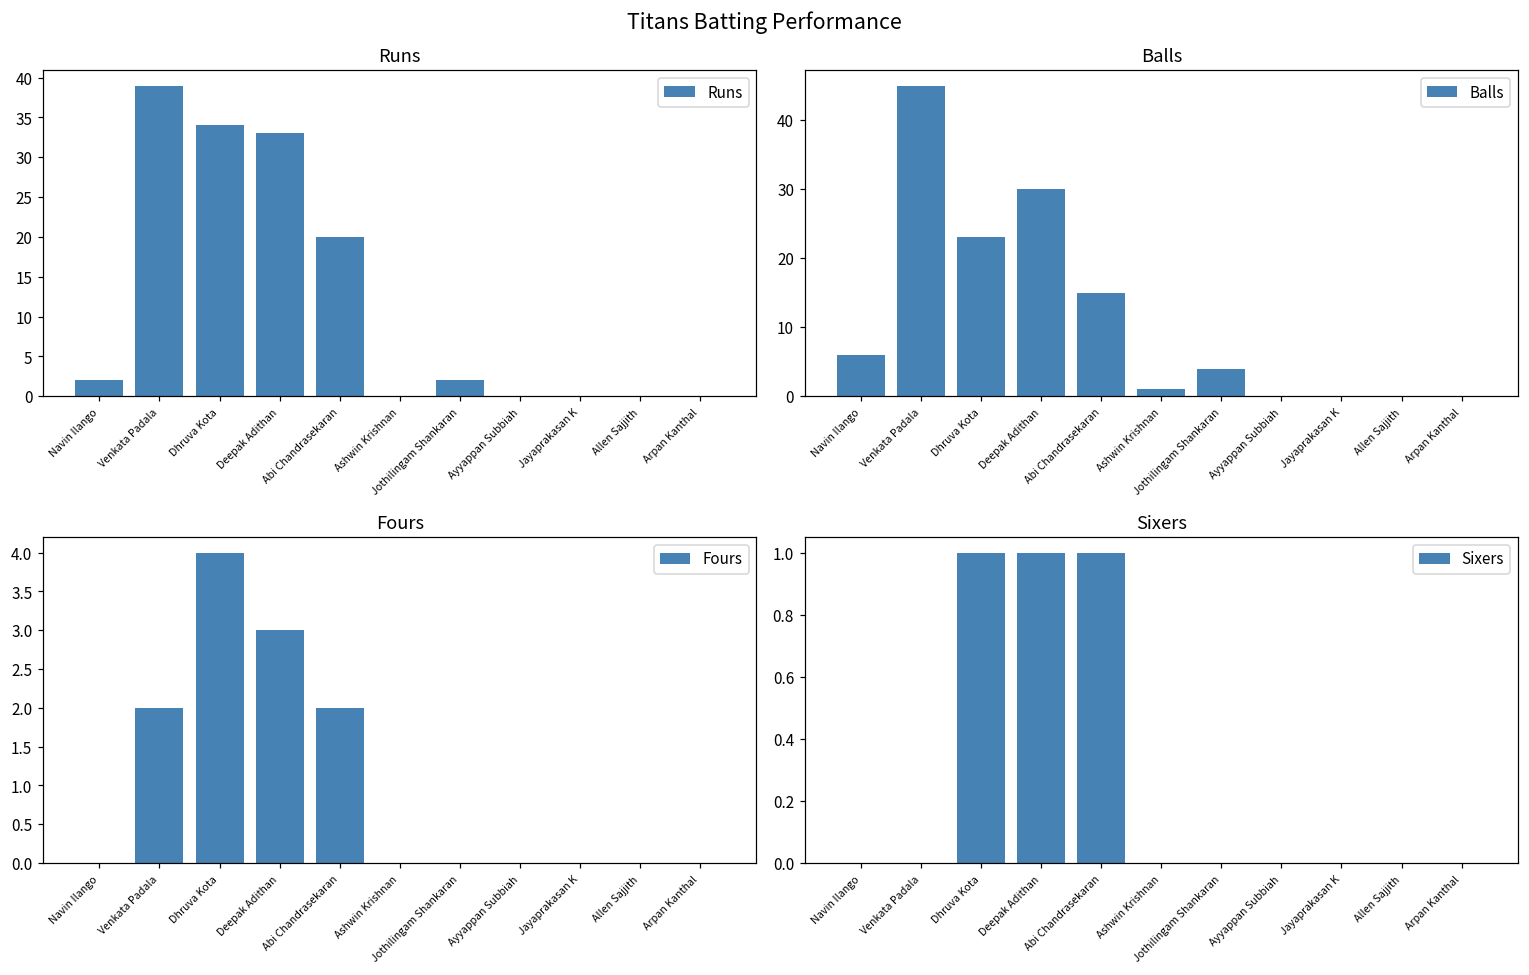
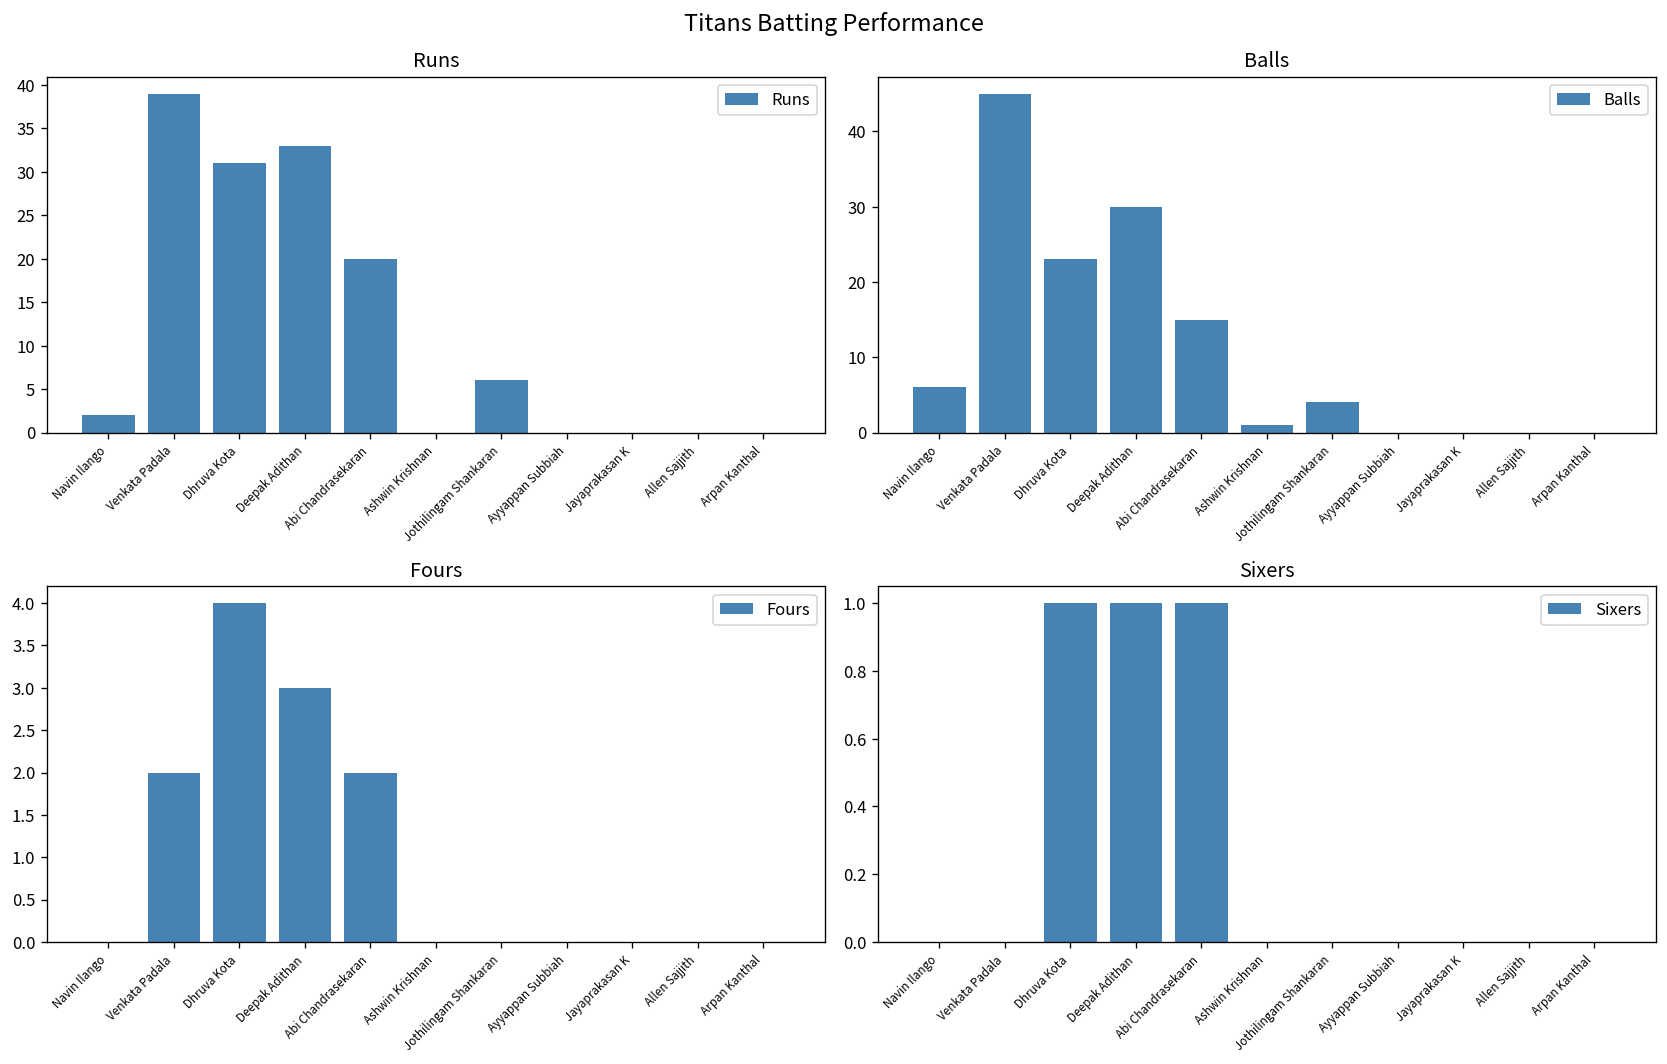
  {
    "Runs": {
      "Navin Ilango": 2,
      "Venkata Padala": 39,
-     "Dhruva Kota": 34,
+     "Dhruva Kota": 31,
      "Deepak Adithan": 33,
      "Abi Chandrasekaran": 20,
      "Ashwin Krishnan": 0,
-     "Jothilingam Shankaran": 2,
+     "Jothilingam Shankaran": 6,
      "Ayyappan Subbiah": 0,
      "Jayaprakasan K": 0,
      "Allen Sajjith": 0,
      "Arpan Kanthal": 0
    },
    "Balls": {
      "Navin Ilango": 6,
      "Venkata Padala": 45,
      "Dhruva Kota": 23,
      "Deepak Adithan": 30,
      "Abi Chandrasekaran": 15,
      "Ashwin Krishnan": 1,
      "Jothilingam Shankaran": 4,
      "Ayyappan Subbiah": 0,
      "Jayaprakasan K": 0,
      "Allen Sajjith": 0,
      "Arpan Kanthal": 0
    },
    "Fours": {
      "Navin Ilango": 0.0,
      "Venkata Padala": 2.0,
      "Dhruva Kota": 4.0,
      "Deepak Adithan": 3.0,
      "Abi Chandrasekaran": 2.0,
      "Ashwin Krishnan": 0.0,
      "Jothilingam Shankaran": 0.0,
      "Ayyappan Subbiah": 0.0,
      "Jayaprakasan K": 0.0,
      "Allen Sajjith": 0.0,
      "Arpan Kanthal": 0.0
    },
    "Sixers": {
      "Navin Ilango": 0.00,
      "Venkata Padala": 0.00,
      "Dhruva Kota": 1.00,
      "Deepak Adithan": 1.00,
      "Abi Chandrasekaran": 1.00,
      "Ashwin Krishnan": 0.00,
      "Jothilingam Shankaran": 0.00,
      "Ayyappan Subbiah": 0.00,
      "Jayaprakasan K": 0.00,
      "Allen Sajjith": 0.00,
      "Arpan Kanthal": 0.00
    }
  }
